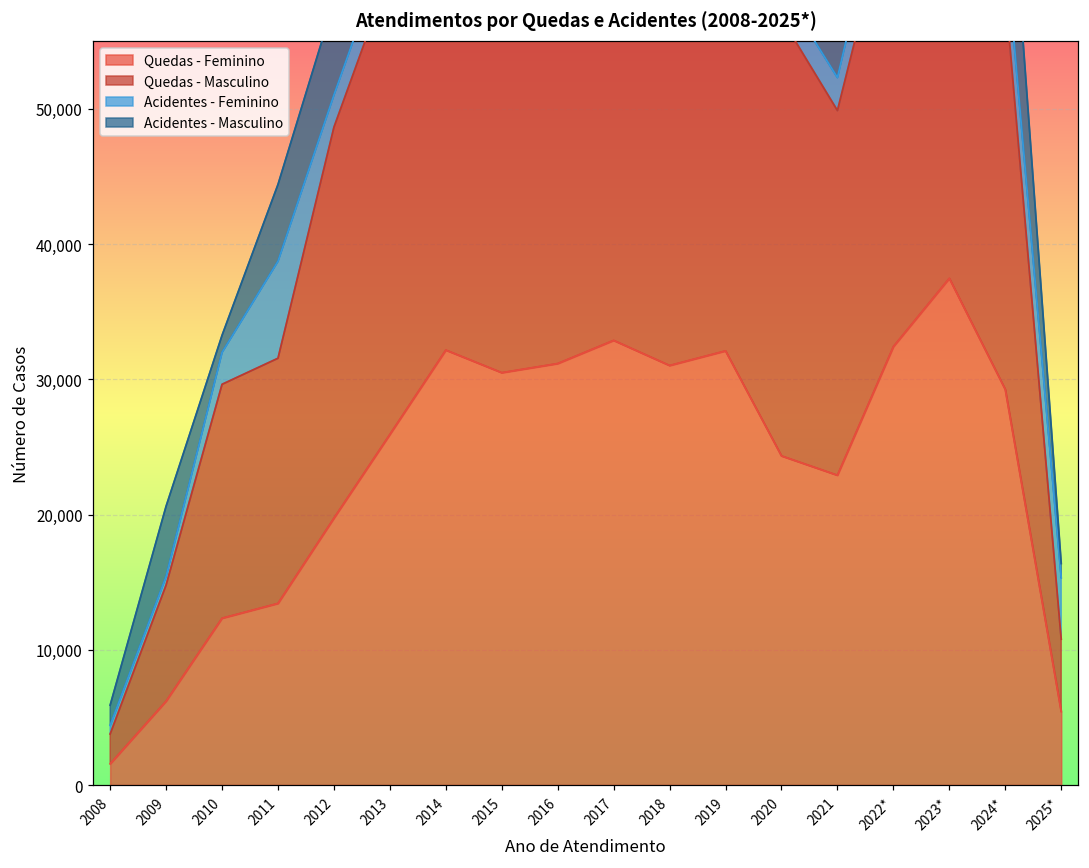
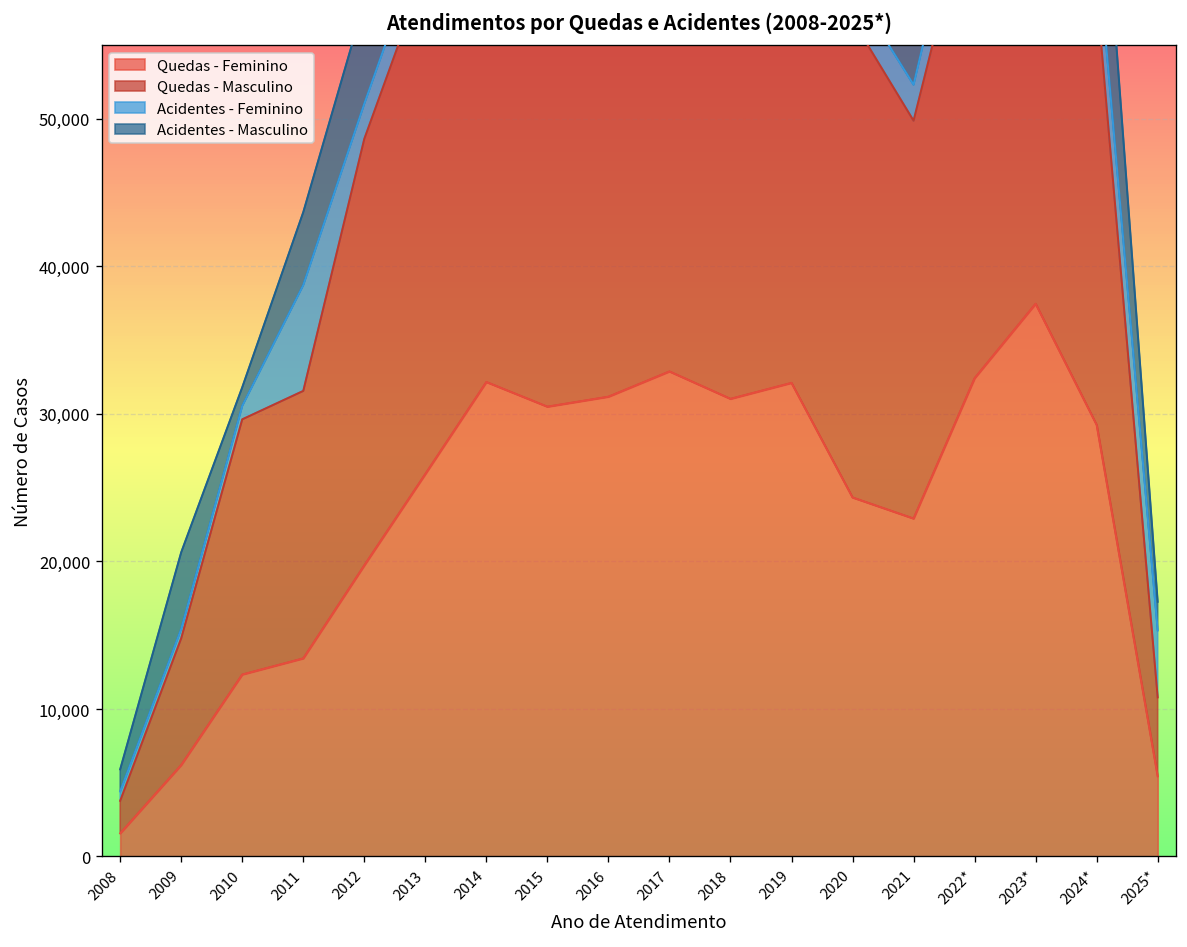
  {
    "Acidentes - Feminino": {
      "2008": "600",
      "2009": "600",
-     "2010": "2,400",
+     "2010": "900",
      "2011": "7,200",
      "2012": "2,400",
      "2021": "2,400",
      "2025*": "4,500"
    },
    "Acidentes - Masculino": {
      "2008": "1,500",
      "2009": "5,200",
      "2010": "1,300",
-     "2011": "5,700",
-     "2025*": "1,100"
+     "2011": "4,900",
+     "2025*": "1,900"
    }
  }
